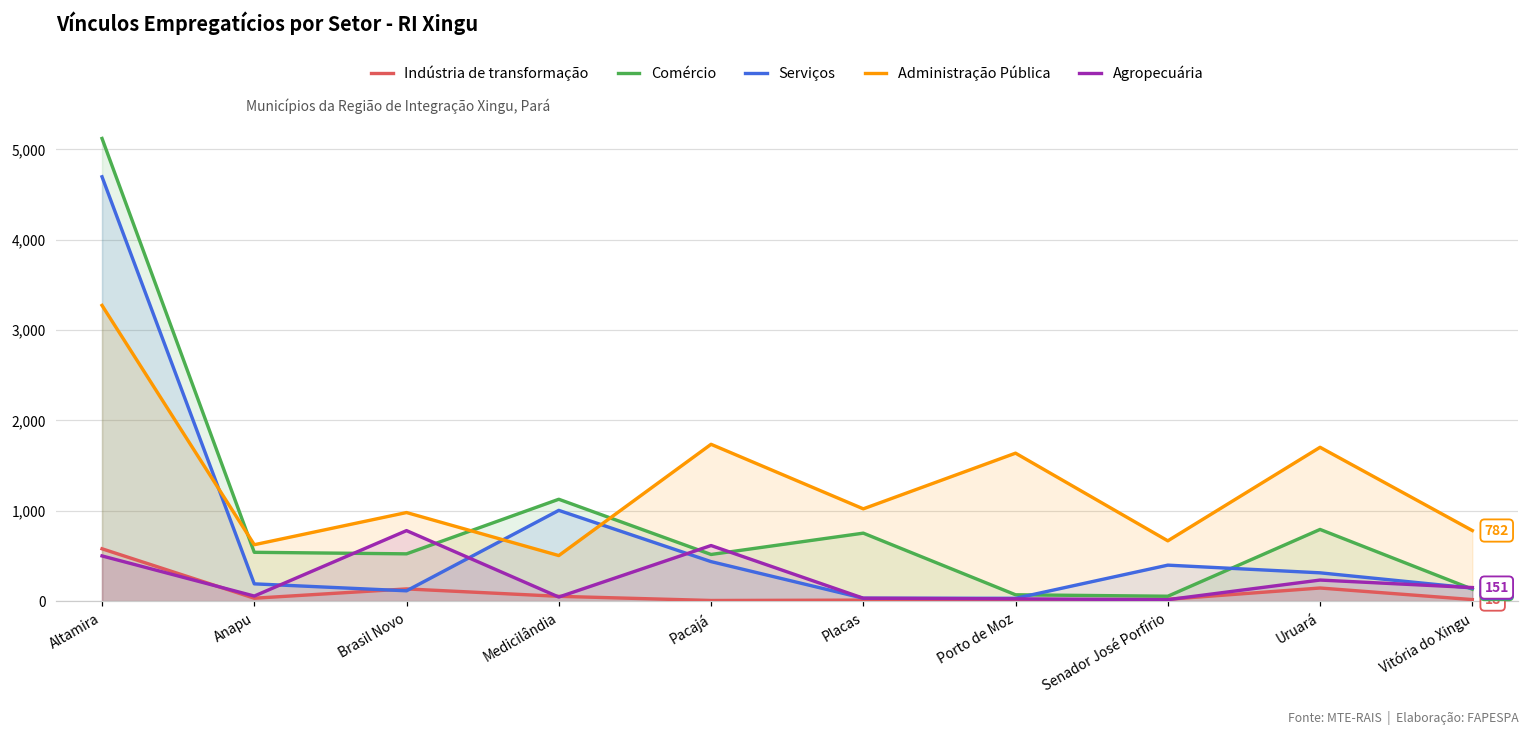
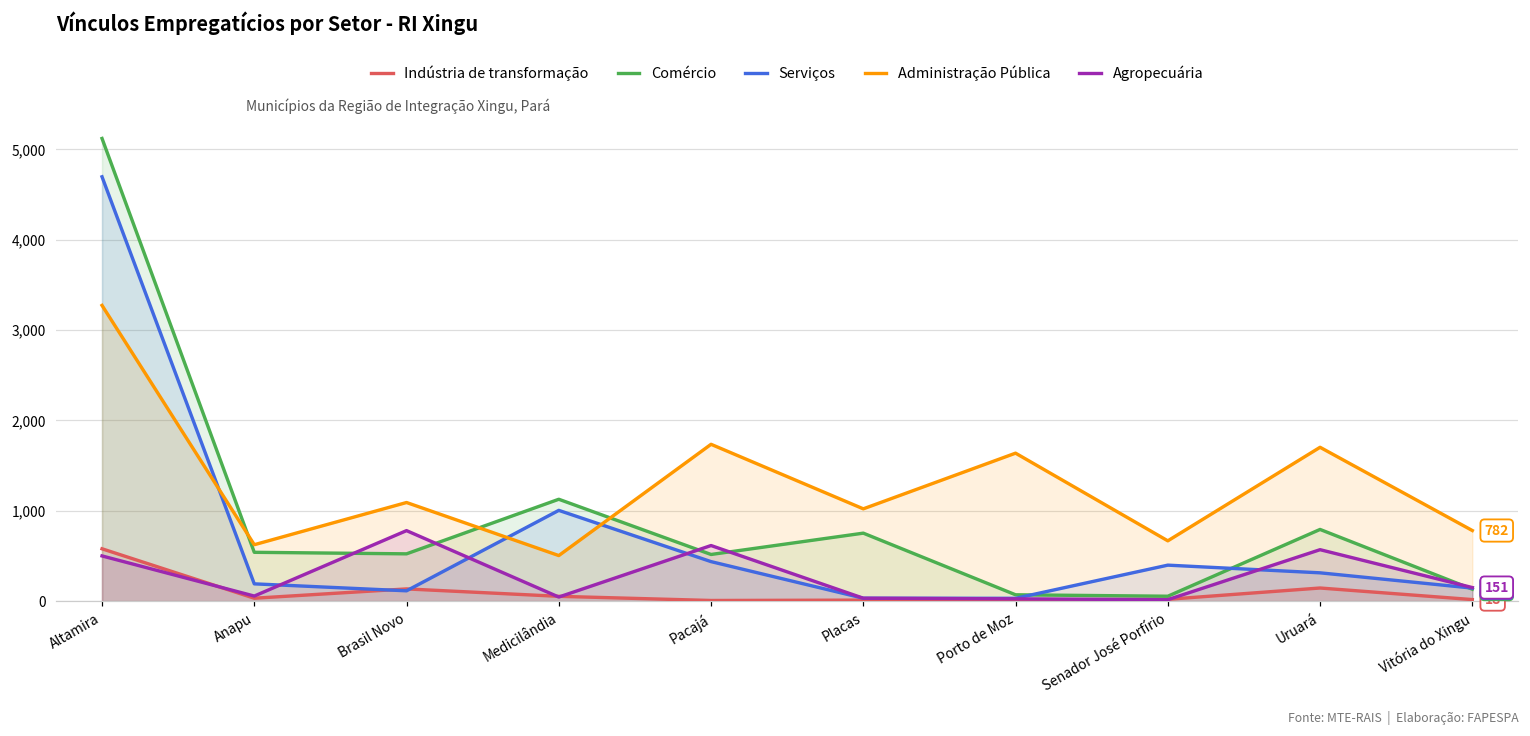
  {
    "Indústria de transformação": {
      "Altamira": "600",
      "Pacajá": "0",
      "Uruará": "100"
    },
    "Comércio": {
      "Altamira": "5,100",
      "Anapu": "500",
      "Brasil Novo": "500",
      "Medicilândia": "1,100",
      "Pacajá": "500",
      "Placas": "800",
      "Porto de Moz": "100",
      "Senador José Porfírio": "100",
      "Uruará": "800"
    },
    "Serviços": {
      "Altamira": "4,700",
      "Anapu": "200",
      "Medicilândia": "1,000",
      "Pacajá": "400",
      "Senador José Porfírio": "400",
      "Uruará": "300"
    },
    "Administração Pública": {
      "Altamira": "3,300",
      "Anapu": "600",
-     "Brasil Novo": "1,000",
+     "Brasil Novo": "1,100",
      "Medicilândia": "500",
      "Pacajá": "1,700",
      "Placas": "1,000",
      "Porto de Moz": "1,600",
      "Senador José Porfírio": "700",
      "Uruará": "1,700"
    },
    "Agropecuária": {
      "Altamira": "500",
      "Brasil Novo": "800",
      "Pacajá": "600",
-     "Uruará": "200"
+     "Uruará": "600"
    }
  }
